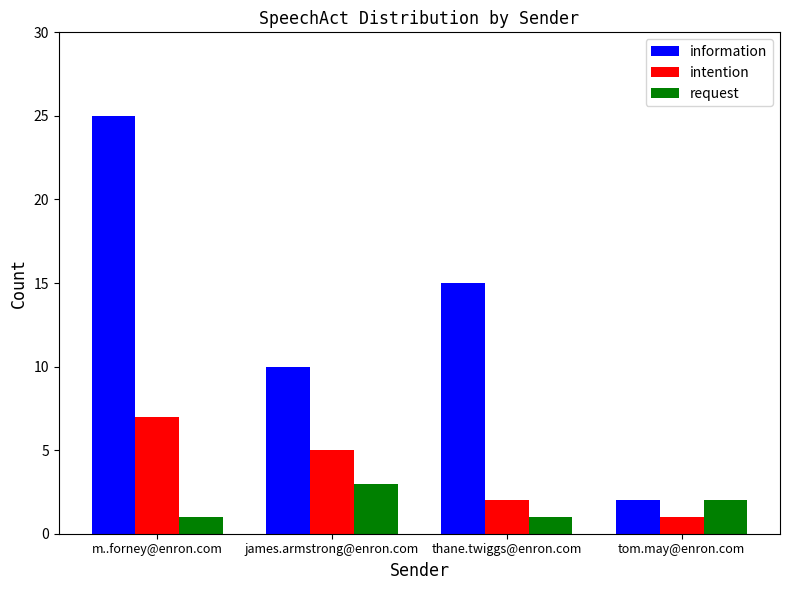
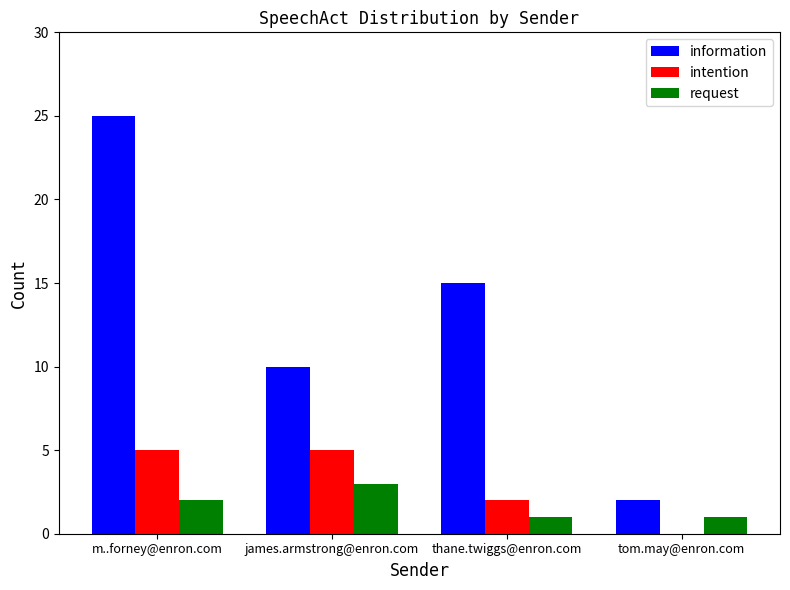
  {
    "information": {
      "m..forney@enron.com": 25,
      "james.armstrong@enron.com": 10,
      "thane.twiggs@enron.com": 15,
      "tom.may@enron.com": 2
    },
    "intention": {
-     "m..forney@enron.com": 7,
+     "m..forney@enron.com": 5,
      "james.armstrong@enron.com": 5,
      "thane.twiggs@enron.com": 2,
-     "tom.may@enron.com": 1
+     "tom.may@enron.com": 0
    },
    "request": {
-     "m..forney@enron.com": 1,
+     "m..forney@enron.com": 2,
      "james.armstrong@enron.com": 3,
      "thane.twiggs@enron.com": 1,
-     "tom.may@enron.com": 2
+     "tom.may@enron.com": 1
    }
  }
